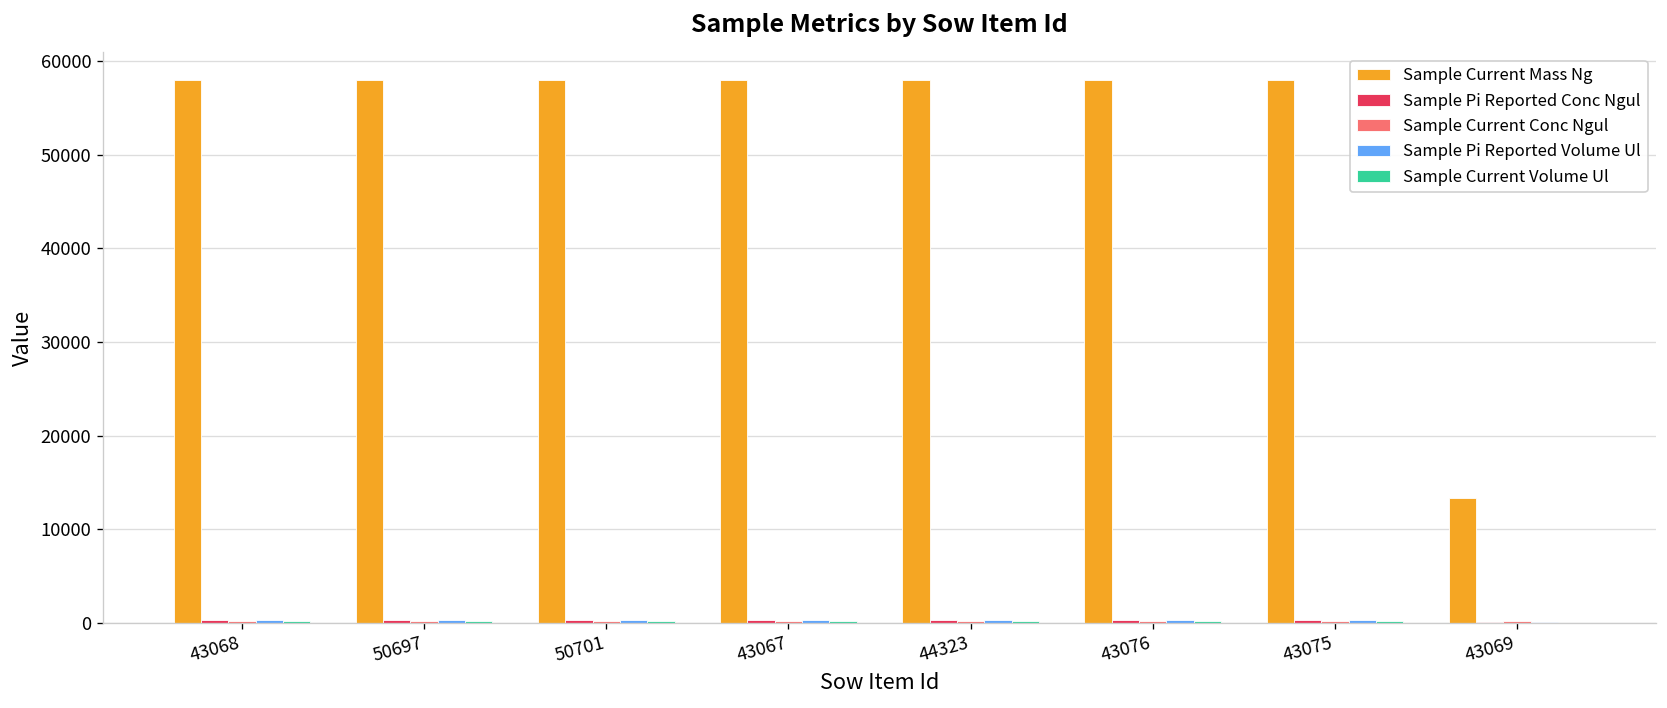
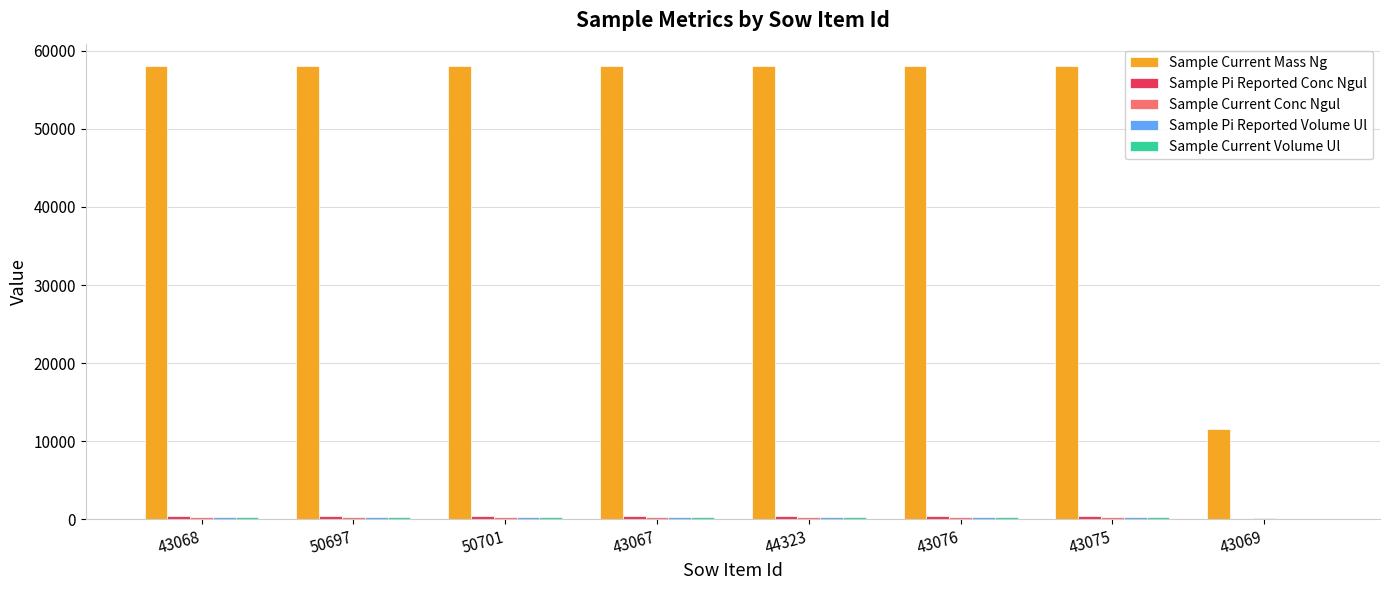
  {
    "Sample Current Mass Ng": {
      "43068": 58000,
      "50697": 58000,
      "50701": 58000,
      "43067": 58000,
      "44323": 58000,
      "43076": 58000,
      "43075": 58000,
-     "43069": 13000
+     "43069": 12000
    },
    "Sample Pi Reported Conc Ngul": {
      "43068": 0,
      "50697": 0,
      "50701": 0,
      "43067": 0,
      "44323": 0,
      "43076": 0,
      "43075": 0
    }
  }
